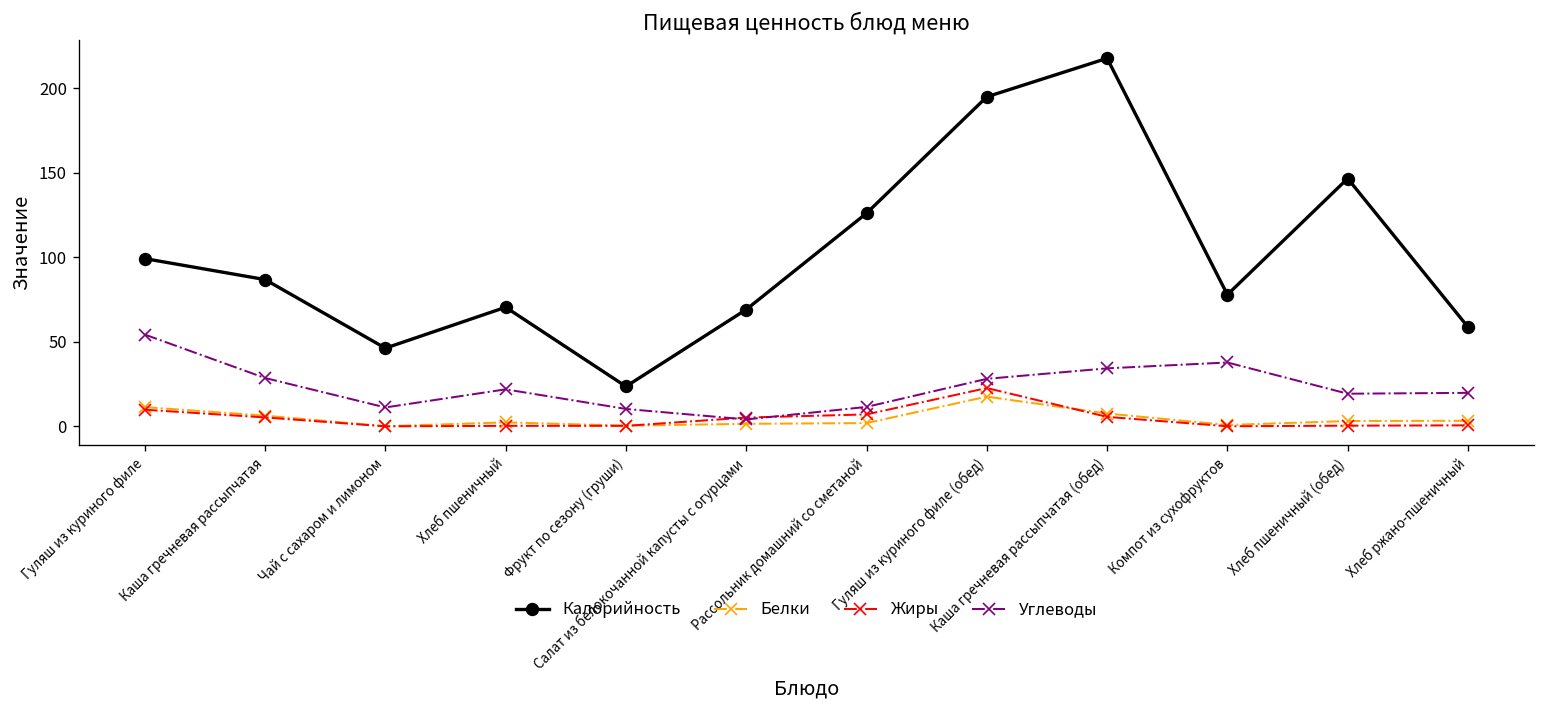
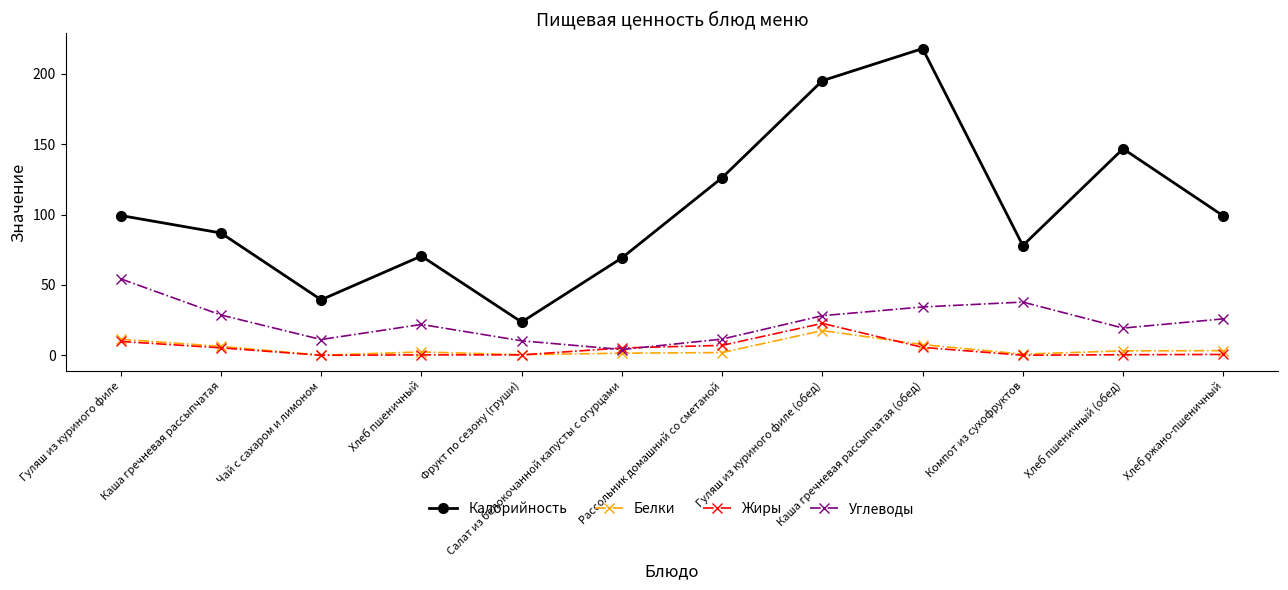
  {
    "Калорийность": {
      "Гуляш из куриного филе": 99,
      "Каша гречневая рассыпчатая": 87,
-     "Чай с сахаром и лимоном": 46,
+     "Чай с сахаром и лимоном": 39,
      "Хлеб пшеничный": 71,
      "Фрукт по сезону (груши)": 24,
      "Салат из белокочанной капусты с огурцами": 69,
      "Рассольник домашний со сметаной": 126,
      "Гуляш из куриного филе (обед)": 195,
      "Каша гречневая рассыпчатая (обед)": 218,
      "Компот из сухофруктов": 78,
      "Хлеб пшеничный (обед)": 147,
-     "Хлеб ржано-пшеничный": 59
+     "Хлеб ржано-пшеничный": 99
    },
    "Белки": {
      "Хлеб пшеничный": 2,
      "Салат из белокочанной капусты с огурцами": 2,
      "Рассольник домашний со сметаной": 2,
      "Гуляш из куриного филе (обед)": 18,
      "Каша гречневая рассыпчатая (обед)": 8,
      "Хлеб пшеничный (обед)": 3,
      "Хлеб ржано-пшеничный": 3
    },
    "Жиры": {
      "Хлеб пшеничный": 0,
      "Рассольник домашний со сметаной": 7,
      "Гуляш из куриного филе (обед)": 23,
      "Каша гречневая рассыпчатая (обед)": 6,
      "Хлеб пшеничный (обед)": 0,
      "Хлеб ржано-пшеничный": 1
    },
    "Углеводы": {
      "Гуляш из куриного филе": 54,
      "Каша гречневая рассыпчатая": 29,
      "Чай с сахаром и лимоном": 11,
      "Хлеб пшеничный": 22,
      "Фрукт по сезону (груши)": 10,
      "Рассольник домашний со сметаной": 12,
      "Гуляш из куриного филе (обед)": 28,
      "Каша гречневая рассыпчатая (обед)": 34,
      "Компот из сухофруктов": 38,
      "Хлеб пшеничный (обед)": 19,
-     "Хлеб ржано-пшеничный": 20
+     "Хлеб ржано-пшеничный": 26
    }
  }
